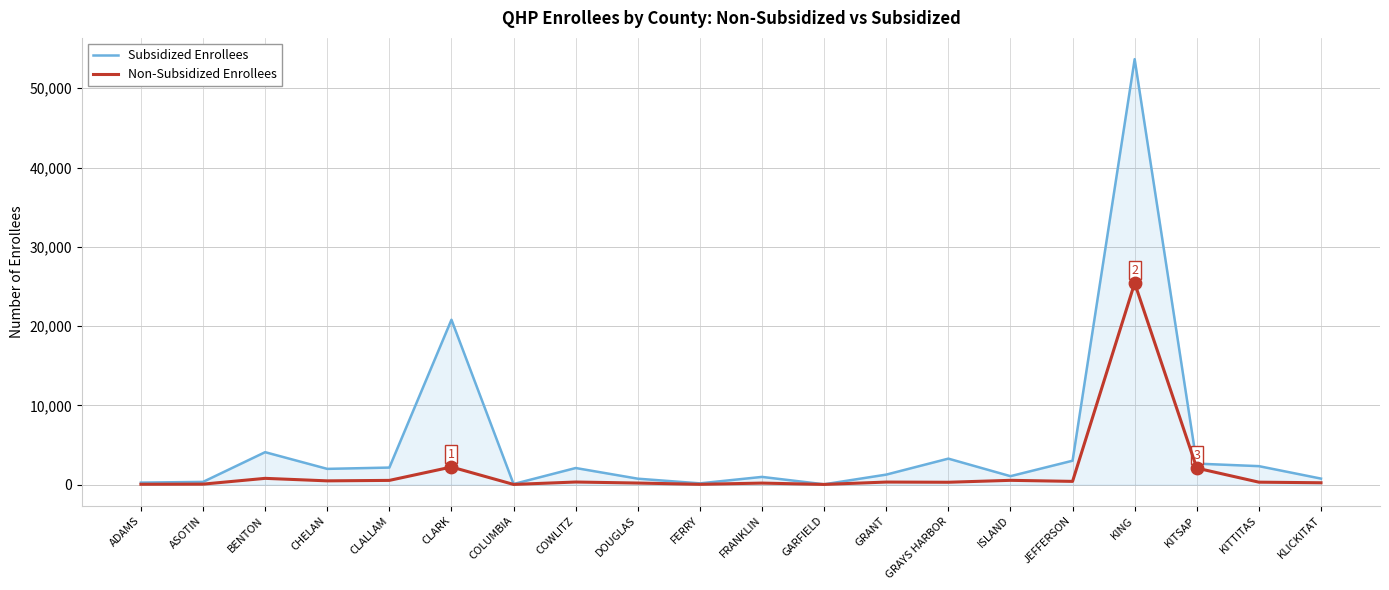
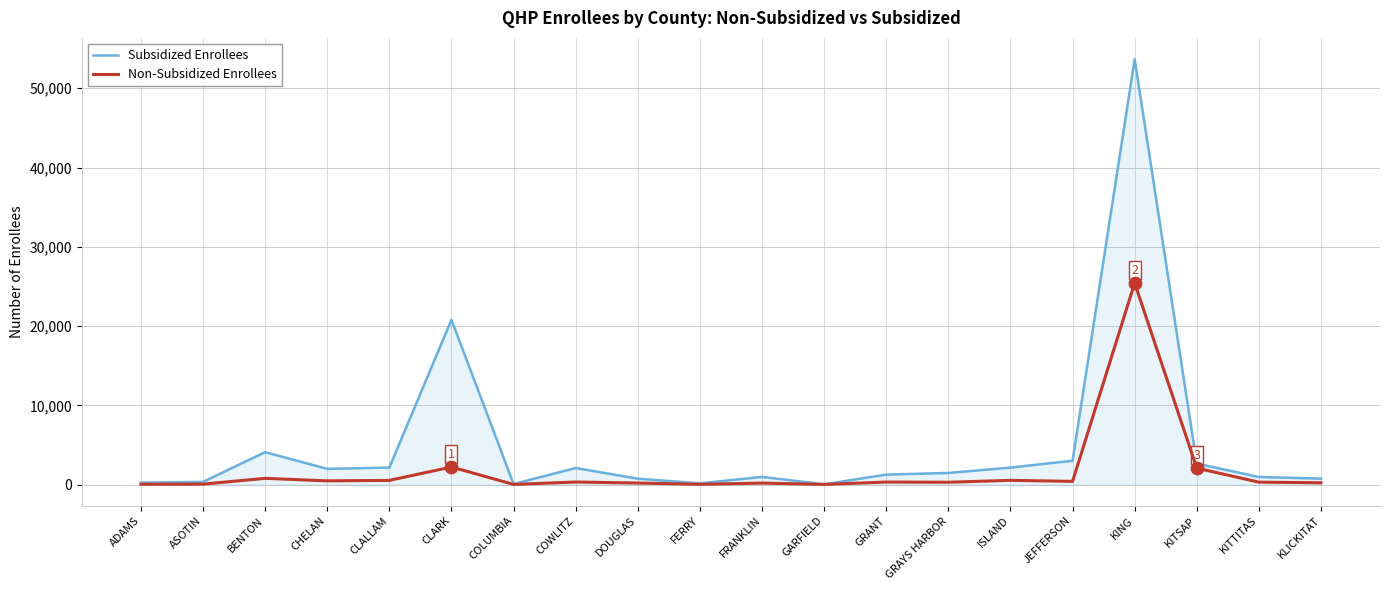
  {
    "Subsidized Enrollees": {
      "BENTON": "4,000",
      "CHELAN": "2,000",
      "CLALLAM": "2,000",
      "CLARK": "21,000",
      "COWLITZ": "2,000",
      "DOUGLAS": "1,000",
      "FRANKLIN": "1,000",
      "GRANT": "1,000",
-     "GRAYS HARBOR": "3,000",
-     "ISLAND": "1,000",
+     "GRAYS HARBOR": "1,000",
+     "ISLAND": "2,000",
      "JEFFERSON": "3,000",
      "KING": "54,000",
-     "KITTITAS": "2,000",
+     "KITTITAS": "1,000",
      "KLICKITAT": "1,000"
    }
  }
